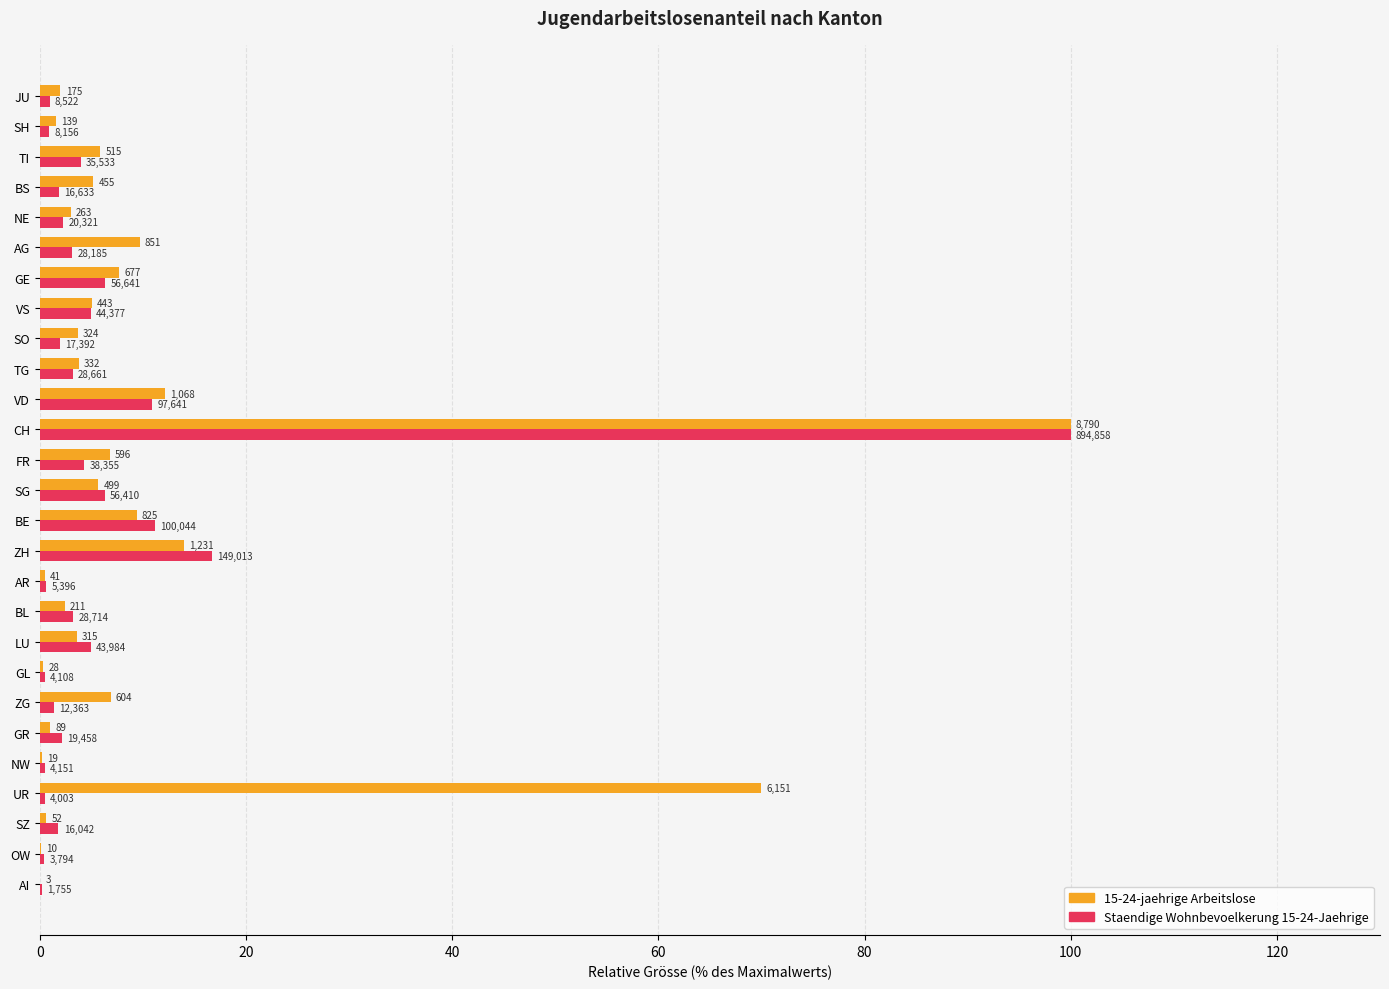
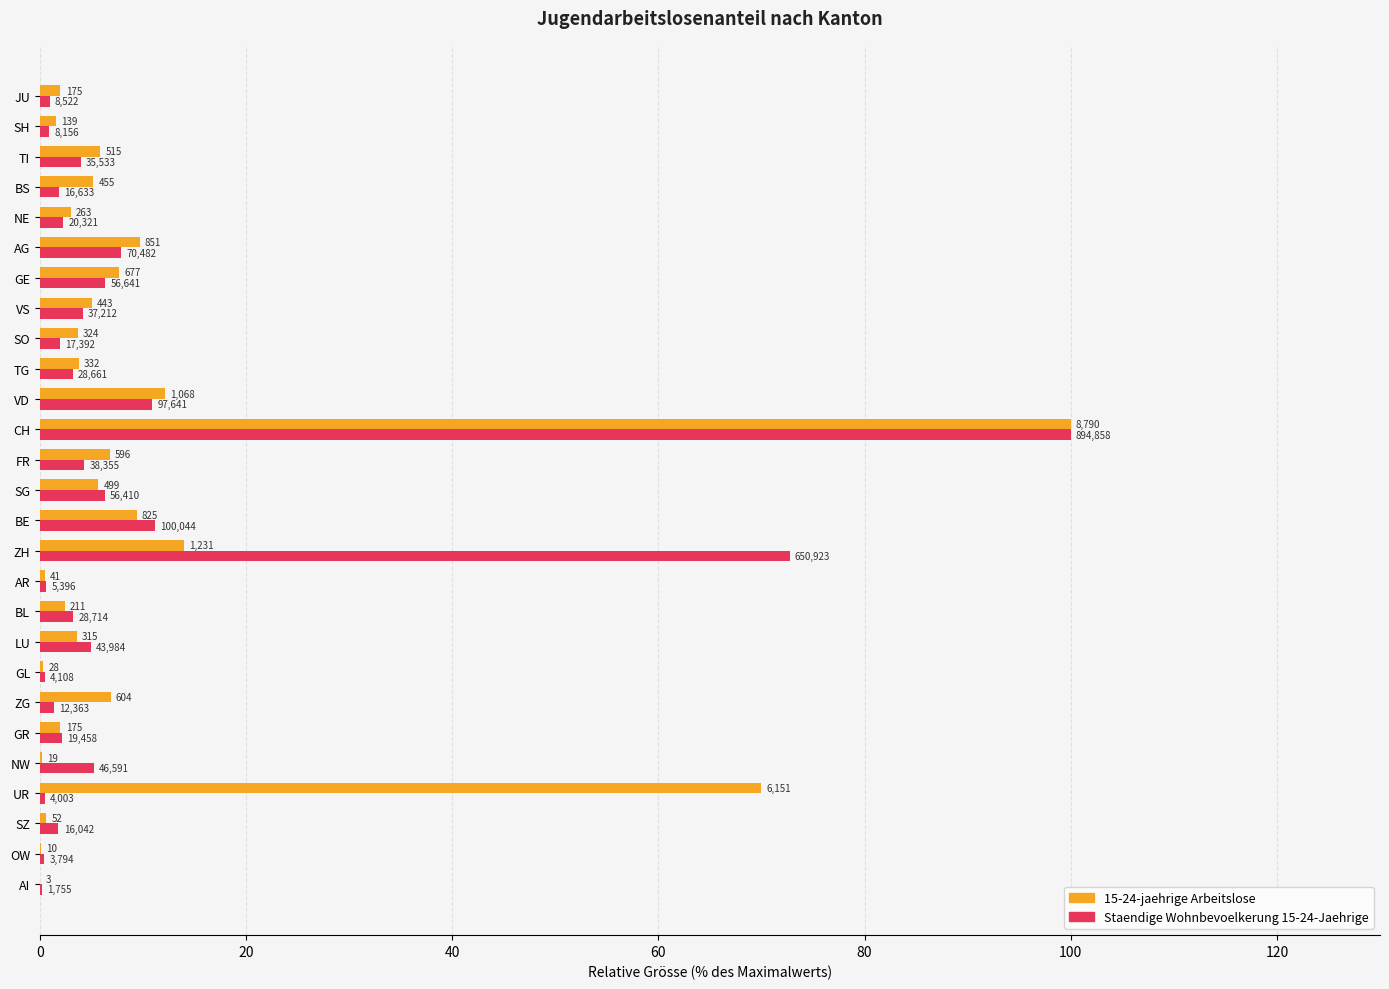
  {
    "15-24-jaehrige Arbeitslose": {
-     "GR": "89"
+     "GR": "175"
    },
    "Staendige Wohnbevoelkerung 15-24-Jaehrige": {
-     "AG": "28,185",
-     "VS": "44,377",
-     "ZH": "149,013",
-     "NW": "4,151"
+     "AG": "70,482",
+     "VS": "37,212",
+     "ZH": "650,923",
+     "NW": "46,591"
    }
  }
